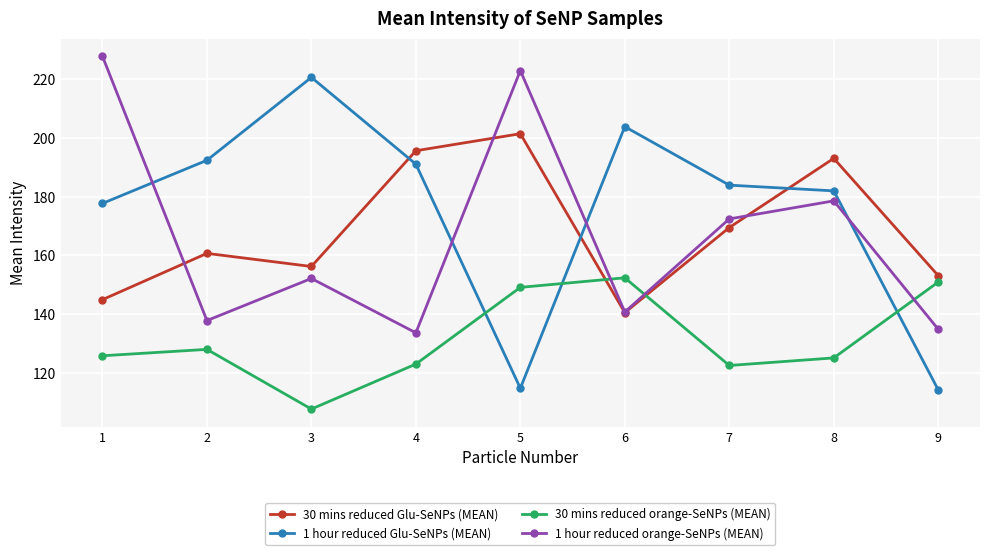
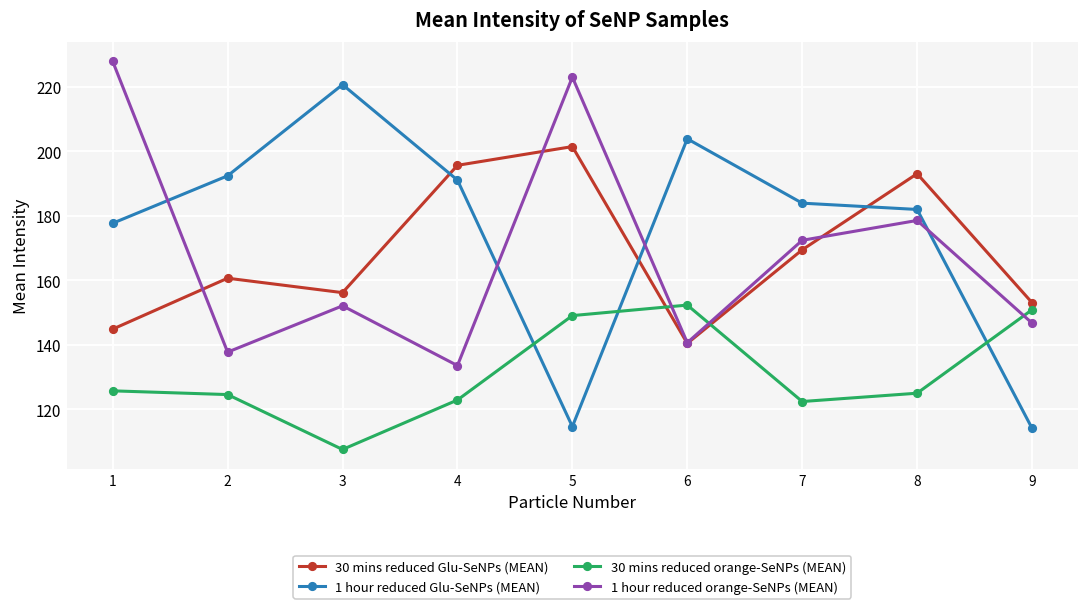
  {
    "30 mins reduced Glu-SeNPs (MEAN)": {
      "1": 145,
      "2": 161,
      "3": 156,
      "4": 196,
      "5": 201,
      "7": 169,
      "8": 193,
      "9": 153
    },
    "1 hour reduced Glu-SeNPs (MEAN)": {
      "1": 178,
      "2": 192,
      "3": 221,
      "4": 191,
      "5": 115,
      "6": 204,
      "7": 184,
      "8": 182,
      "9": 114
    },
    "30 mins reduced orange-SeNPs (MEAN)": {
      "1": 126,
-     "2": 128,
+     "2": 125,
      "3": 108,
      "4": 123,
      "5": 149,
      "6": 152,
      "7": 122,
      "8": 125,
      "9": 151
    },
    "1 hour reduced orange-SeNPs (MEAN)": {
      "1": 228,
      "2": 138,
      "3": 152,
      "4": 134,
      "5": 223,
      "7": 172,
      "8": 179,
-     "9": 135
+     "9": 147
    }
  }
